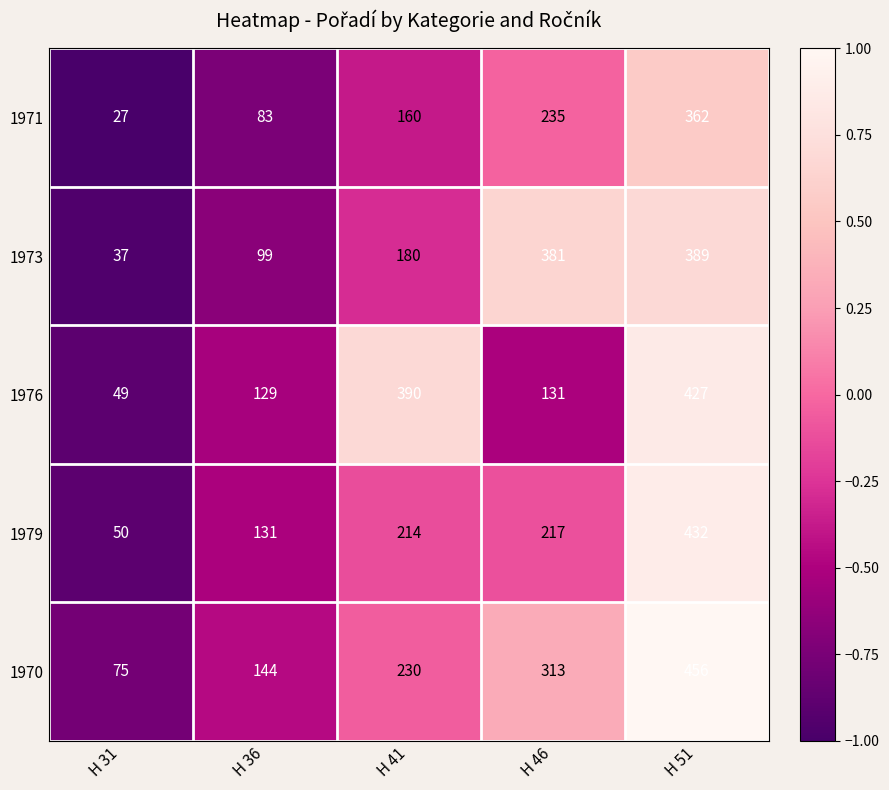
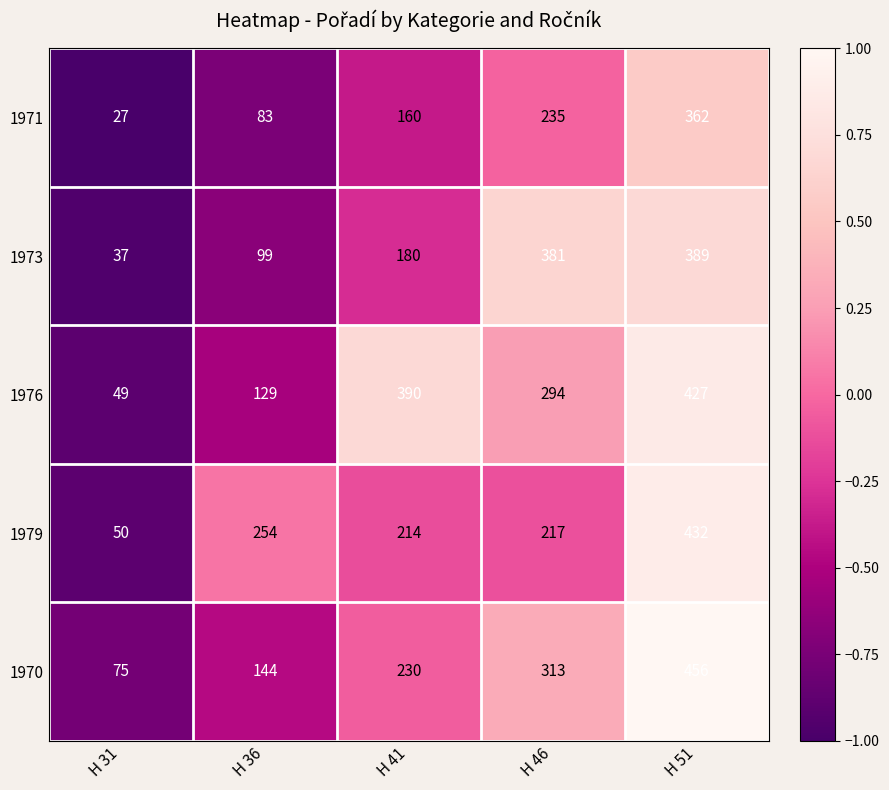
  {
    "1971": {
      "H 31": 27,
      "H 36": 83,
      "H 41": 160,
      "H 46": 235,
      "H 51": 362
    },
    "1973": {
      "H 31": 37,
      "H 36": 99,
      "H 41": 180
    },
    "1976": {
      "H 31": 49,
      "H 36": 129,
-     "H 46": 131
+     "H 46": 294
    },
    "1979": {
      "H 31": 50,
-     "H 36": 131,
+     "H 36": 254,
      "H 41": 214,
      "H 46": 217
    },
    "1970": {
      "H 31": 75,
      "H 36": 144,
      "H 41": 230,
      "H 46": 313
    }
  }
